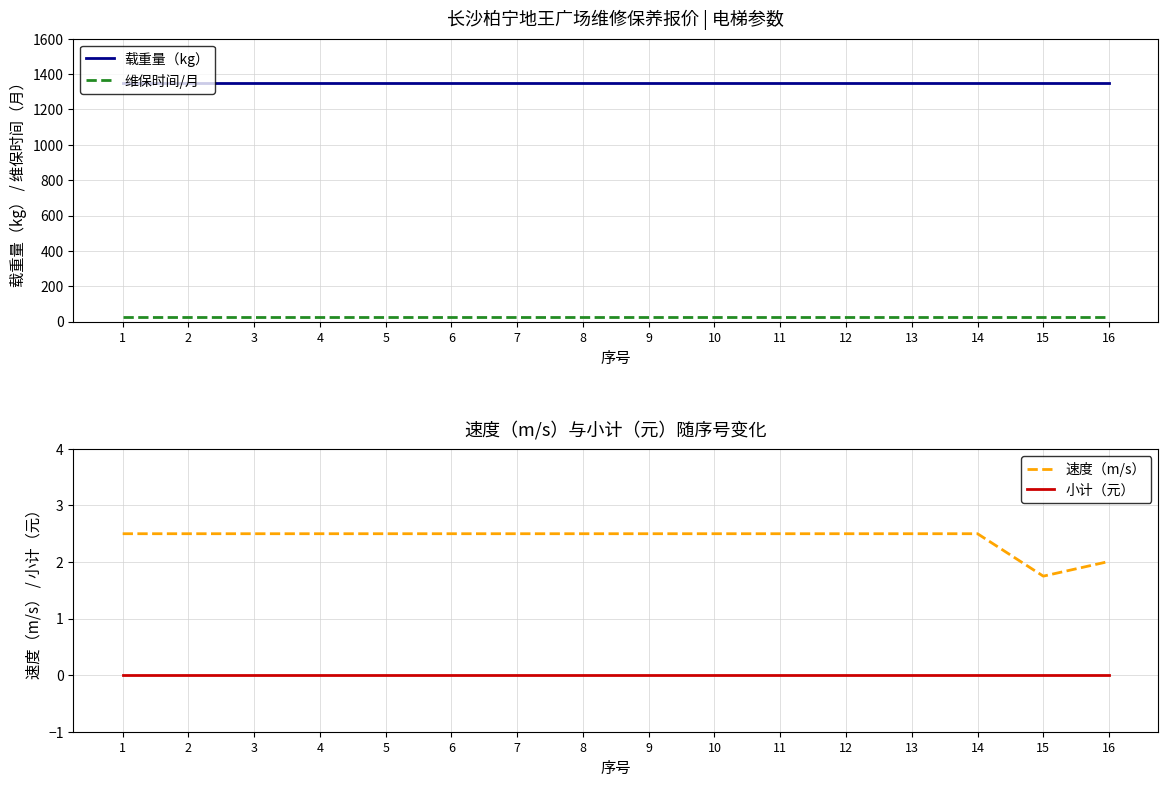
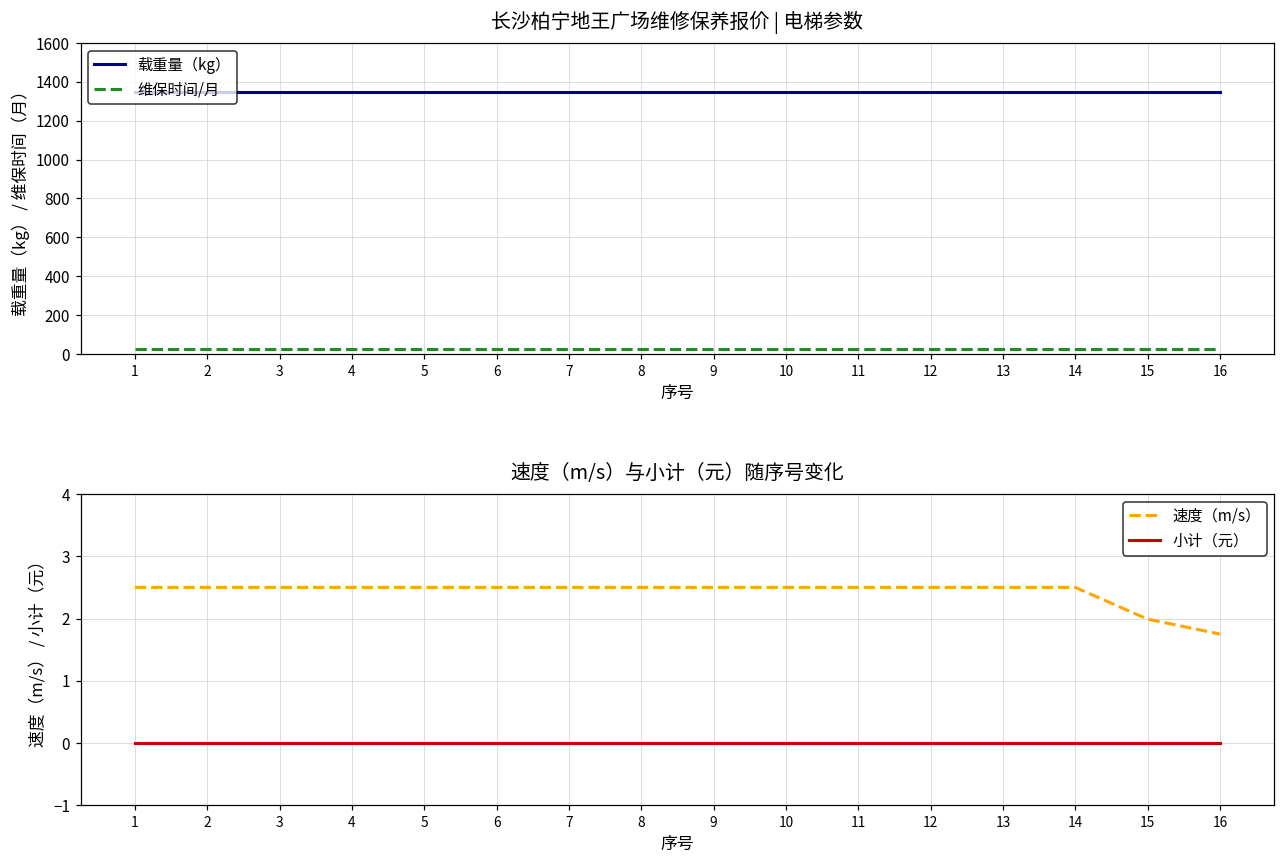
  {
    "长沙柏宁地王广场维修保养报价 | 电梯参数": {
      "载重量（kg）": {
        "3": 1350,
        "4": 1350,
        "5": 1350,
        "6": 1350,
        "7": 1350,
        "8": 1350,
        "9": 1350,
        "10": 1350,
        "11": 1350,
        "12": 1350,
        "13": 1350,
        "14": 1350,
        "15": 1350,
        "16": 1350
      },
      "维保时间/月": {
        "1": 20,
        "2": 20,
        "3": 20,
        "4": 20,
        "5": 20,
        "6": 20,
        "7": 20,
        "8": 20,
        "9": 20,
        "10": 20,
        "11": 20,
        "12": 20,
        "13": 20,
        "14": 20,
        "15": 20,
        "16": 20
      }
    },
    "速度（m/s）与小计（元）随序号变化": {
      "速度（m/s）": {
        "1": 2.5,
        "2": 2.5,
        "3": 2.5,
        "4": 2.5,
        "5": 2.5,
        "6": 2.5,
        "7": 2.5,
        "8": 2.5,
        "9": 2.5,
        "10": 2.5,
        "11": 2.5,
        "12": 2.5,
        "13": 2.5,
        "14": 2.5,
-       "15": 1.8,
-       "16": 2.0
+       "15": 2.0,
+       "16": 1.8
      },
      "小计（元）": {
        "1": 0.0,
        "2": 0.0,
        "3": 0.0,
        "4": 0.0,
        "5": 0.0,
        "6": 0.0,
        "7": 0.0,
        "8": 0.0,
        "9": 0.0,
        "10": 0.0,
        "11": 0.0,
        "12": 0.0,
        "13": 0.0,
        "14": 0.0,
        "15": 0.0,
        "16": 0.0
      }
    }
  }
